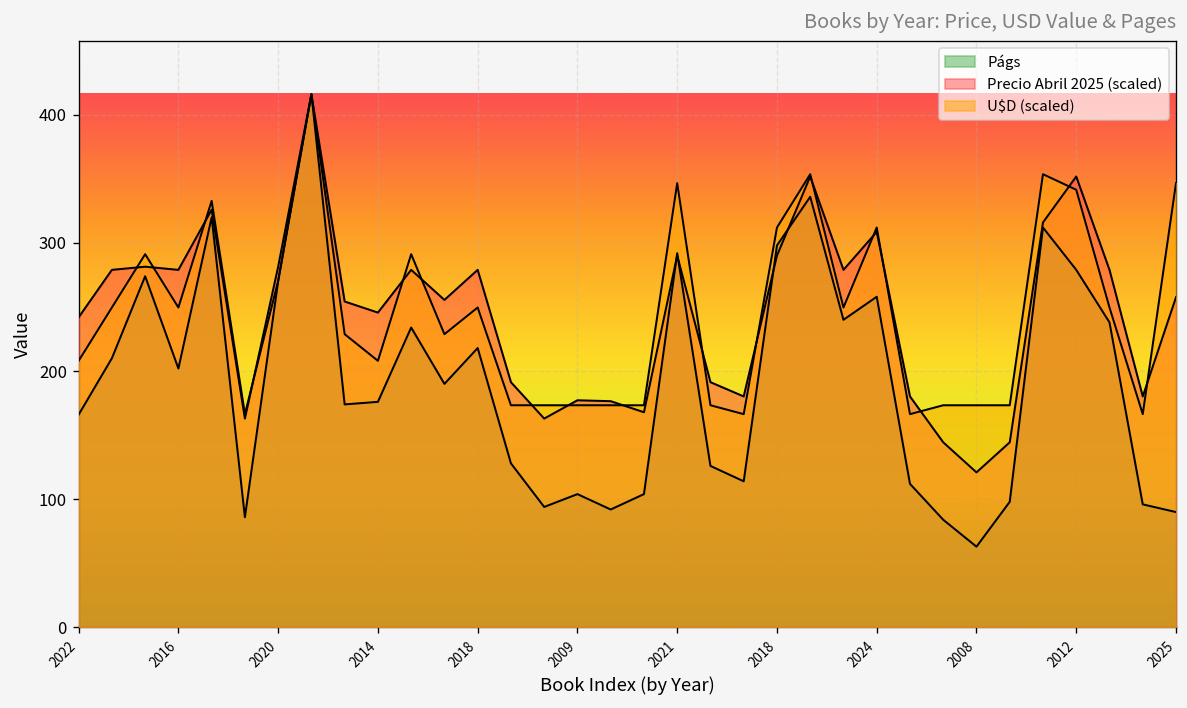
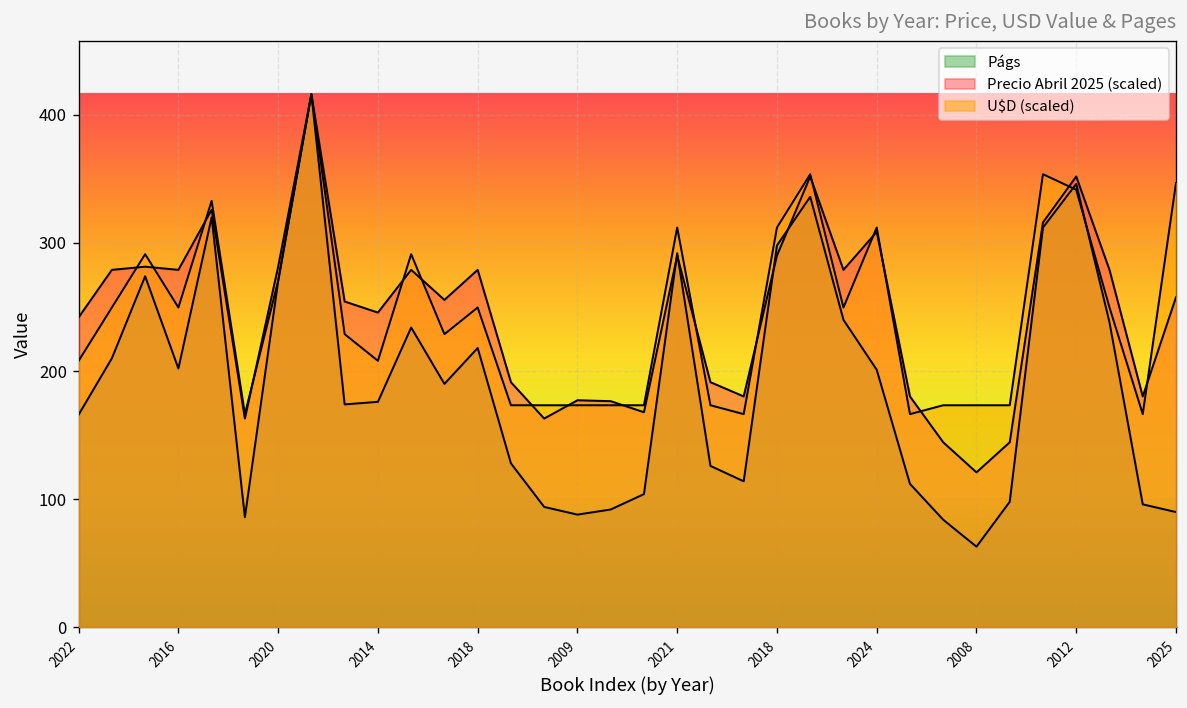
  {
    "Págs": {
-     "2009": 104,
-     "2024": 258,
-     "2012": 279,
+     "2009": 88,
+     "2024": 201,
+     "2012": 346,
      "2025": 90
    },
    "Precio Abril 2025 (scaled)": {
      "2009": 177,
      "2024": 309,
      "2012": 352,
      "2025": 258
    },
    "U$D (scaled)": {
      "2009": 173,
-     "2021": 347,
+     "2021": 312,
      "2024": 312,
      "2012": 341,
      "2025": 347
    }
  }
